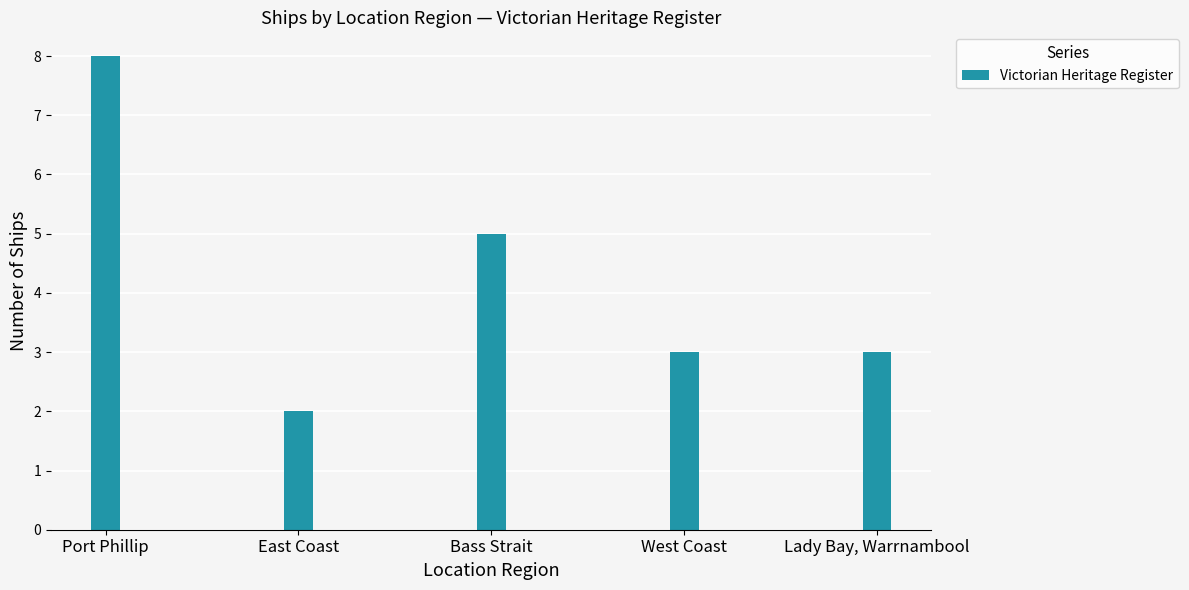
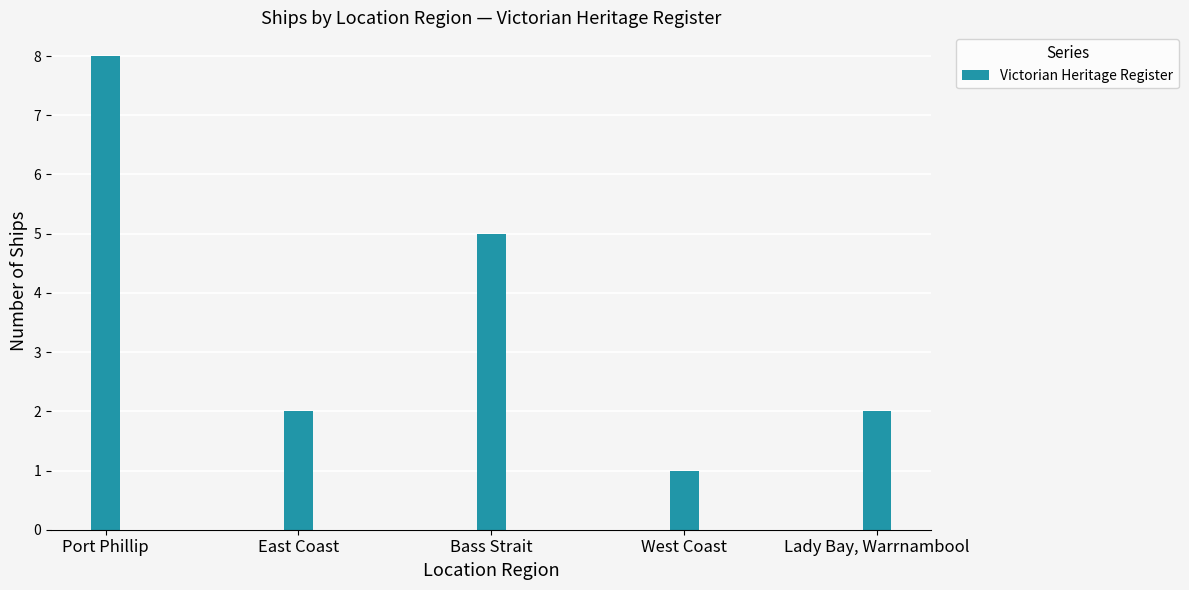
  {
    "Port Phillip": 8,
    "East Coast": 2,
    "Bass Strait": 5,
-   "West Coast": 3,
-   "Lady Bay, Warrnambool": 3
+   "West Coast": 1,
+   "Lady Bay, Warrnambool": 2
  }
